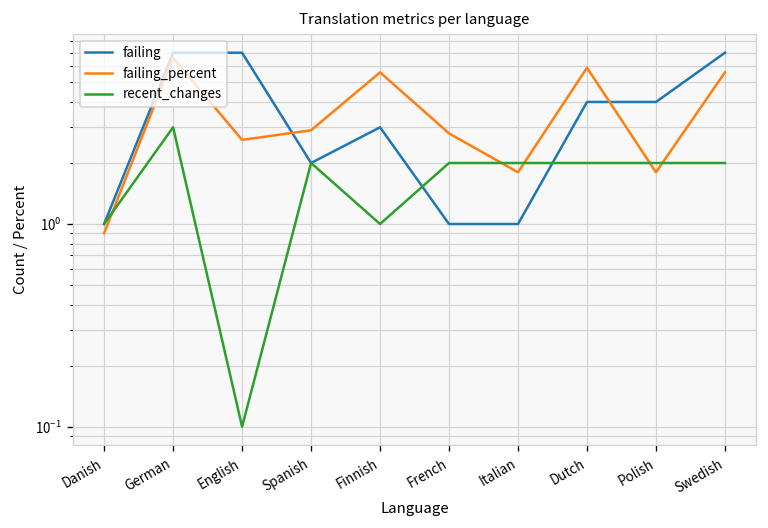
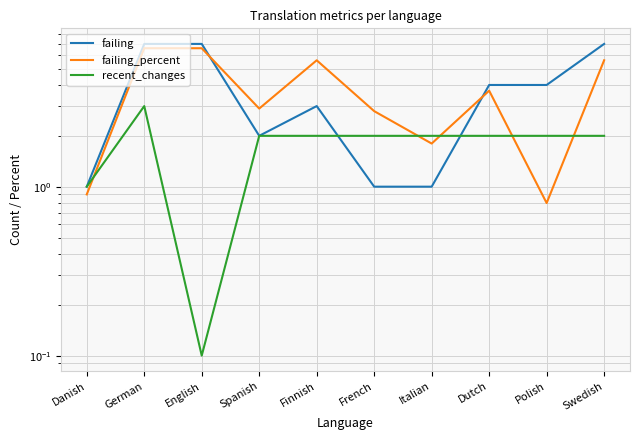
  {
    "failing": {
      "English": 7.0,
      "Finnish": 3.0,
      "French": 1.0,
      "Italian": 1.0,
      "Dutch": 4.0,
      "Polish": 4.0,
      "Swedish": 7.0
    },
    "failing_percent": {
      "Danish": 0.9,
-     "English": 2.6,
+     "English": 6.6,
      "Spanish": 2.9,
      "Finnish": 5.6,
      "French": 2.8,
      "Italian": 1.8,
-     "Dutch": 5.9,
-     "Polish": 1.8,
+     "Dutch": 3.7,
+     "Polish": 0.8,
      "Swedish": 5.6
    },
    "recent_changes": {
      "German": 3,
      "English": 0.10,
-     "Finnish": 1,
+     "Finnish": 2,
      "French": 2,
      "Italian": 2,
      "Dutch": 2,
      "Polish": 2,
      "Swedish": 2
    }
  }
